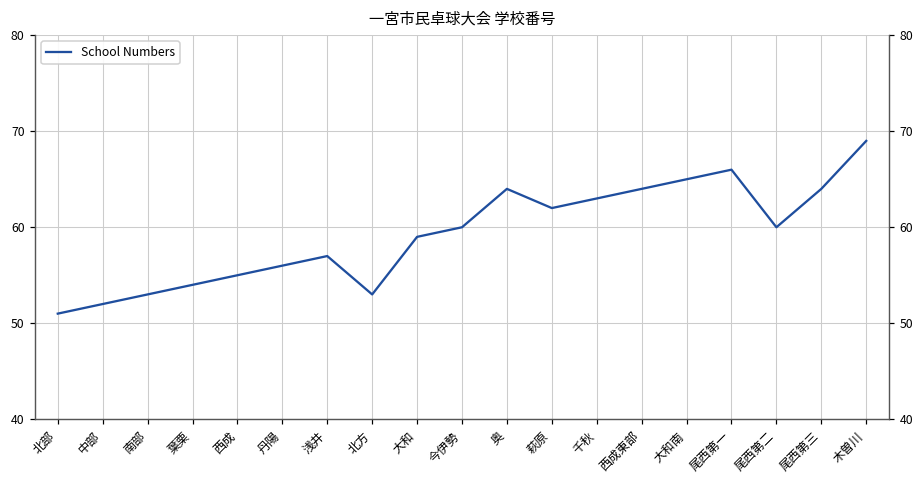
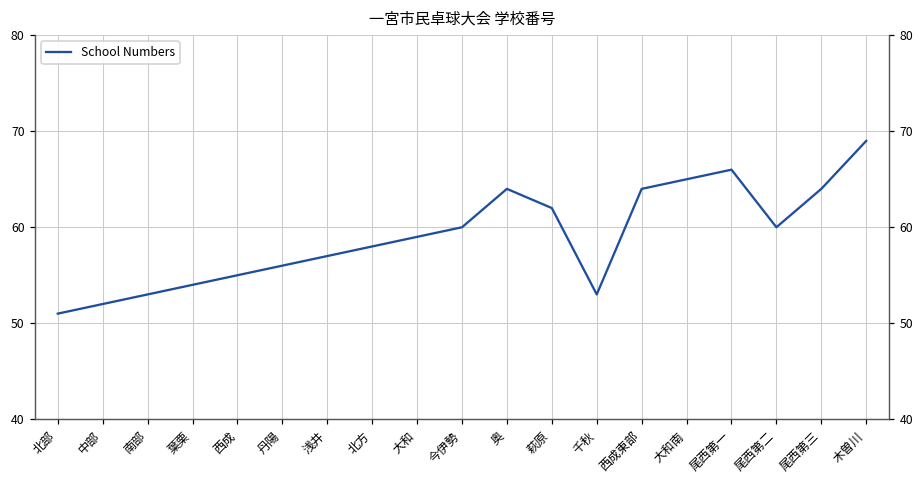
  {
    "北部": 51,
    "中部": 52,
    "南部": 53,
    "葉栗": 54,
    "西成": 55,
    "丹陽": 56,
    "浅井": 57,
-   "北方": 53,
+   "北方": 58,
    "大和": 59,
    "今伊勢": 60,
    "奥": 64,
    "萩原": 62,
-   "千秋": 63,
+   "千秋": 53,
    "西成東部": 64,
    "大和南": 65,
    "尾西第一": 66,
    "尾西第二": 60,
    "尾西第三": 64,
    "木曽川": 69
  }
